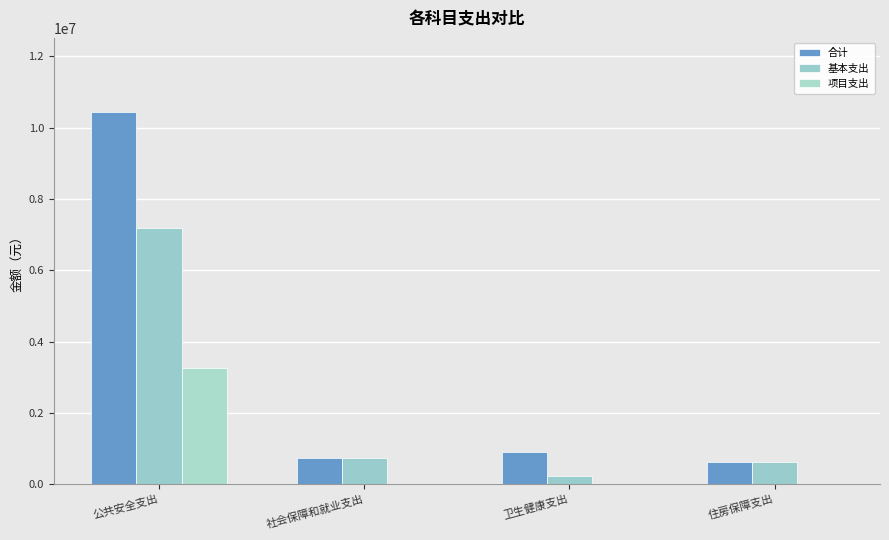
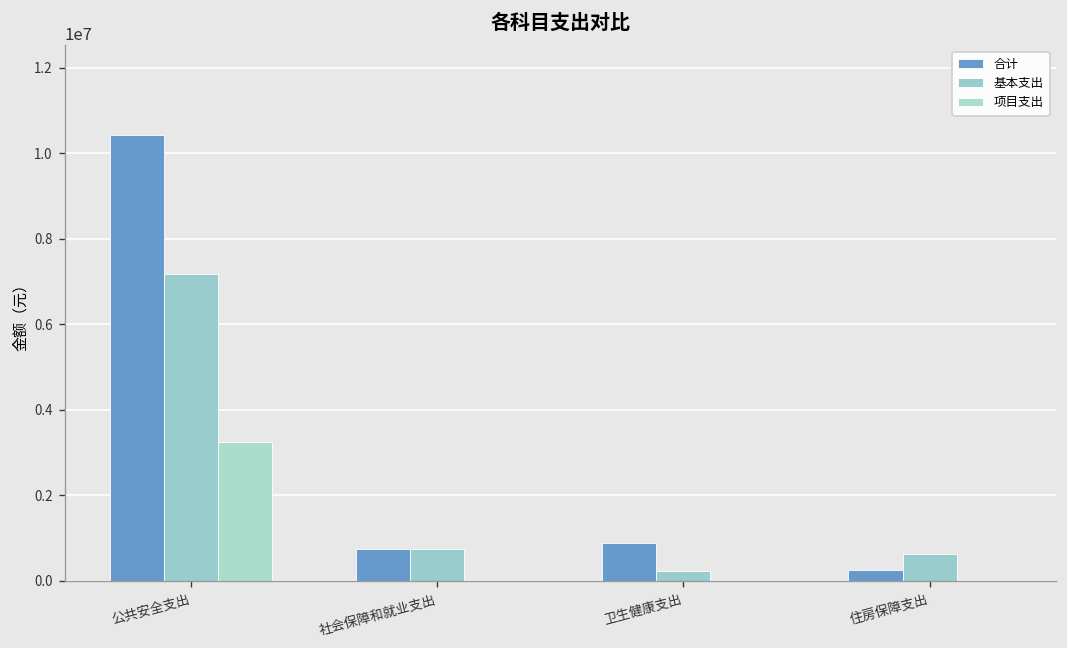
  {
    "合计": {
      "公共安全支出": 10400000,
      "社会保障和就业支出": 700000,
      "卫生健康支出": 900000,
-     "住房保障支出": 600000
+     "住房保障支出": 300000
    }
  }
